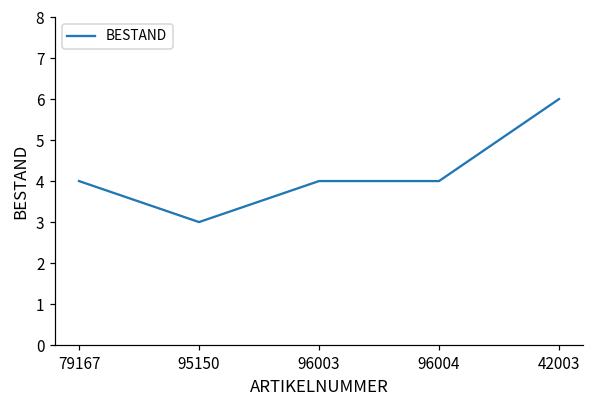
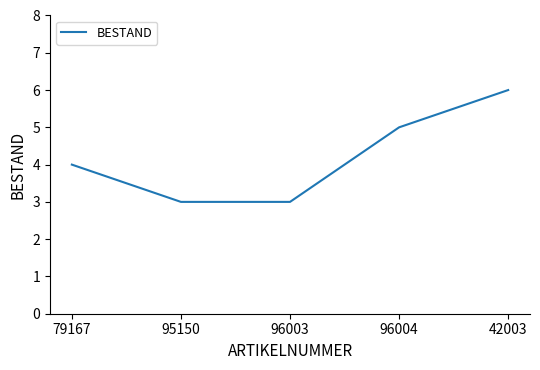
  {
    "79167": 4,
    "95150": 3,
-   "96003": 4,
-   "96004": 4,
+   "96003": 3,
+   "96004": 5,
    "42003": 6
  }
